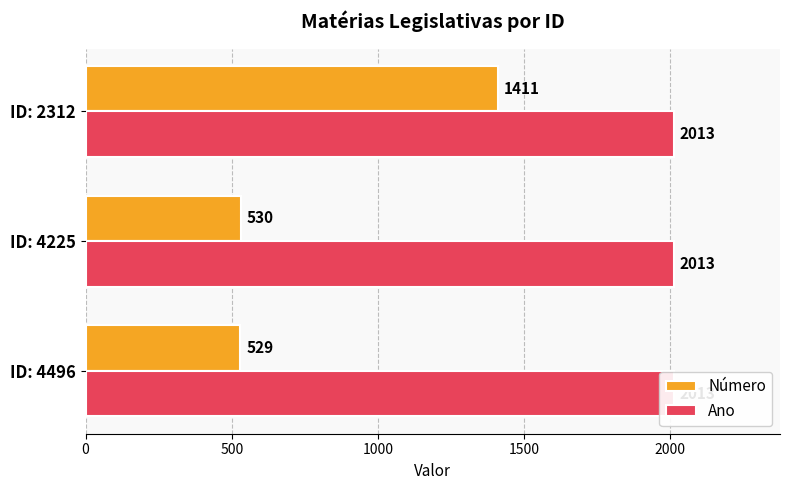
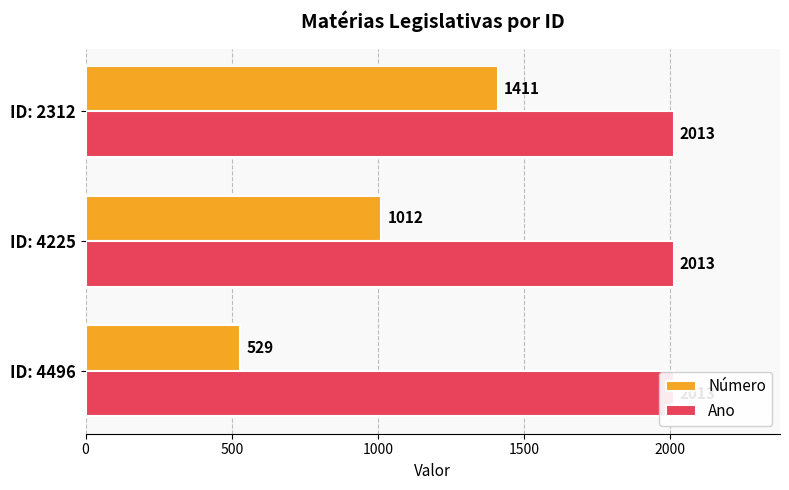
  {
    "Número": {
      "ID: 2312": 1411,
-     "ID: 4225": 530,
+     "ID: 4225": 1012,
      "ID: 4496": 529
    },
    "Ano": {
      "ID: 2312": 2013,
      "ID: 4225": 2013
    }
  }
